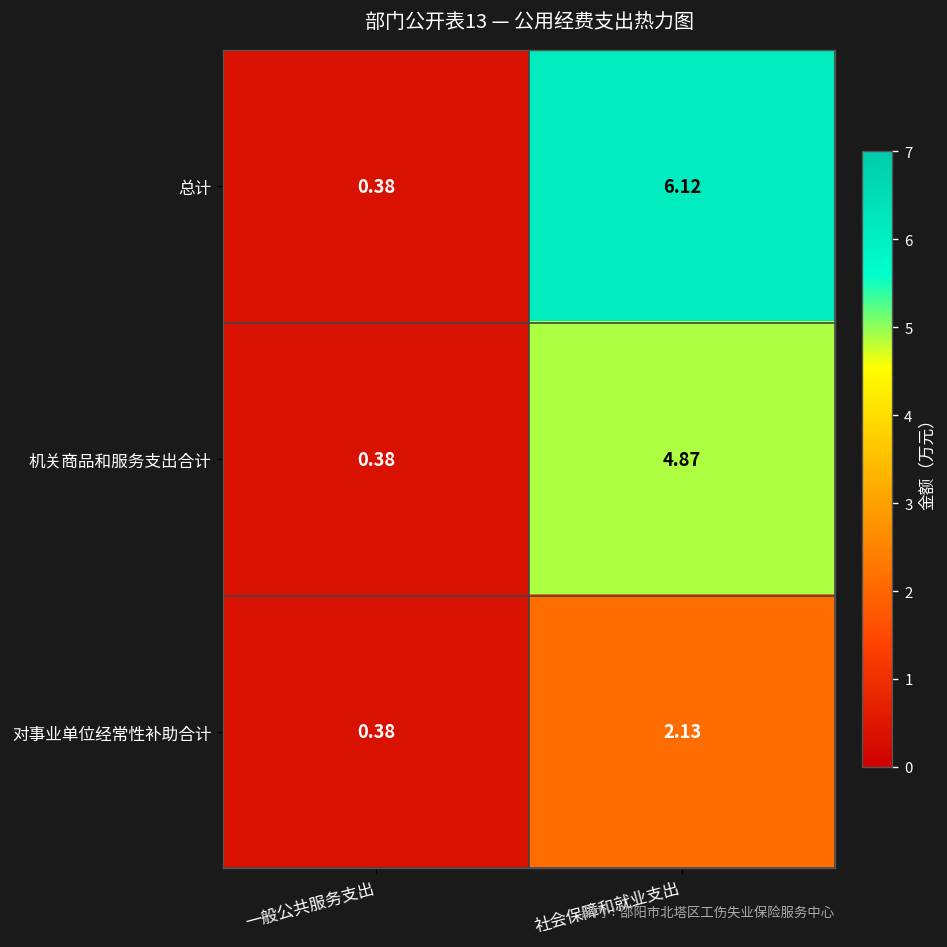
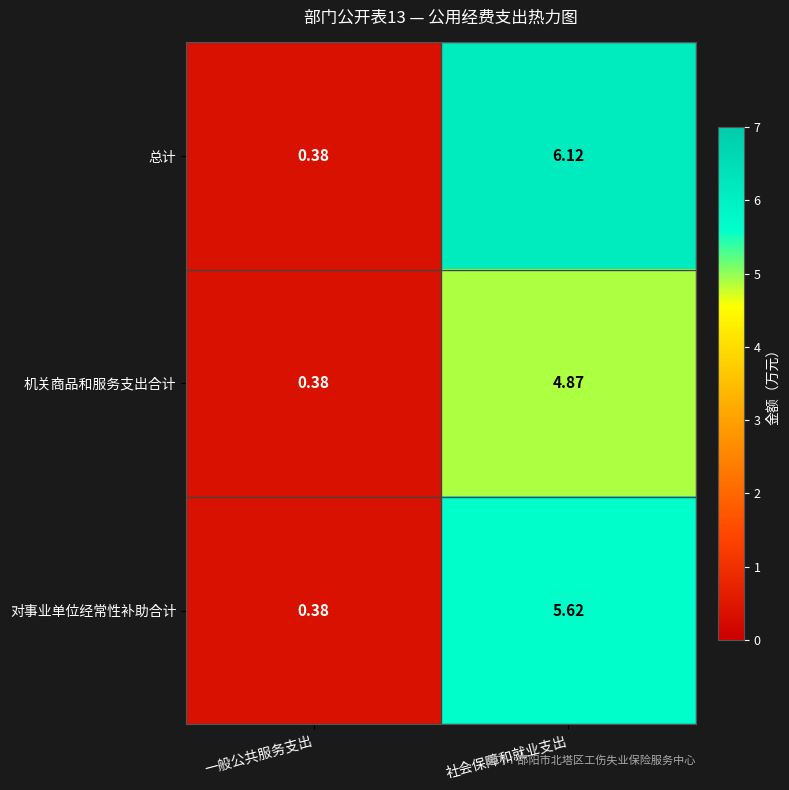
  {
    "总计": {
      "一般公共服务支出": 0.38,
      "社会保障和就业支出": 6.12
    },
    "机关商品和服务支出合计": {
      "一般公共服务支出": 0.38,
      "社会保障和就业支出": 4.87
    },
    "对事业单位经常性补助合计": {
      "一般公共服务支出": 0.38,
-     "社会保障和就业支出": 2.13
+     "社会保障和就业支出": 5.62
    }
  }
